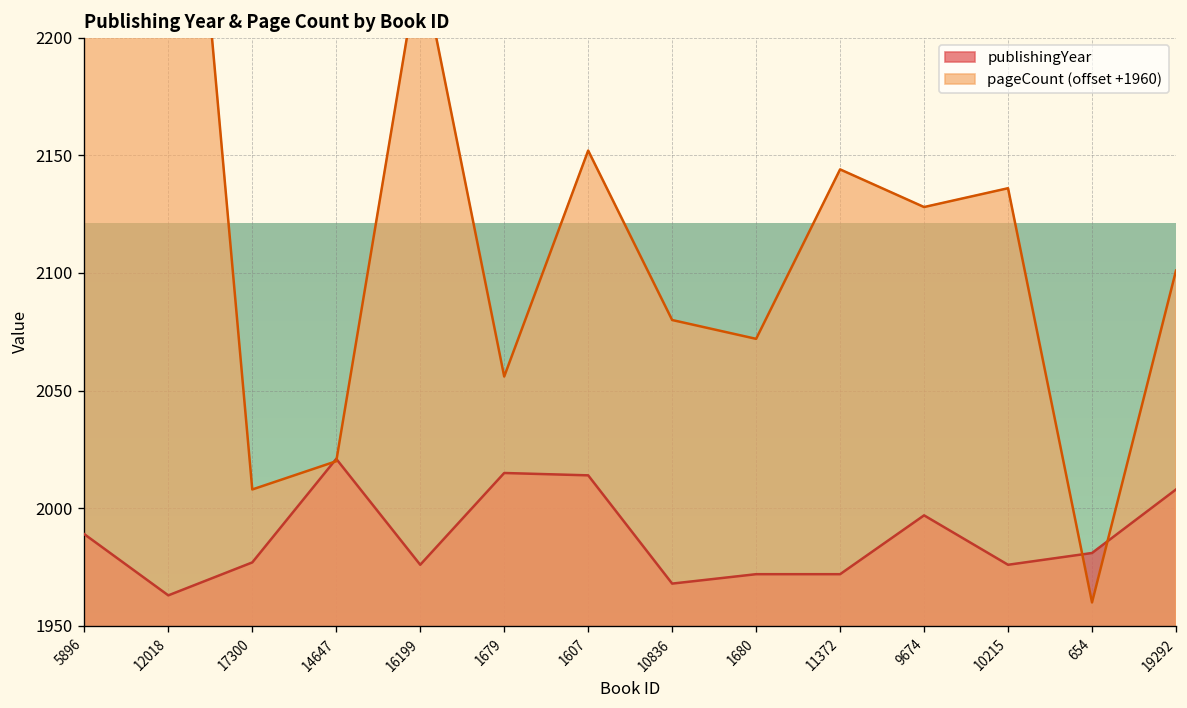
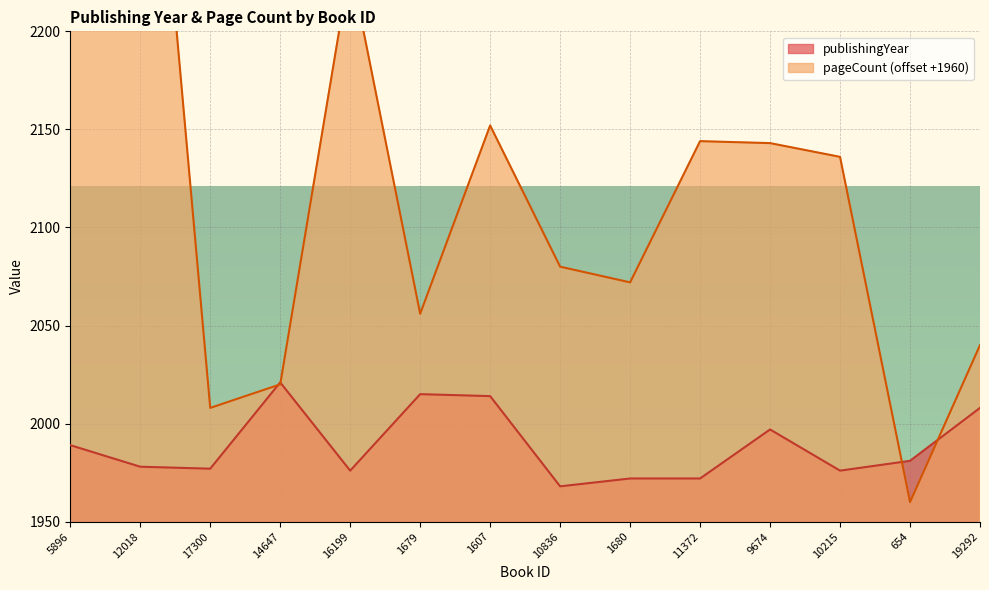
  {
    "publishingYear": {
      "5896": 1989,
-     "12018": 1963,
+     "12018": 1978,
      "17300": 1977,
      "16199": 1976,
      "1679": 2015,
      "1607": 2014,
      "10836": 1968,
      "1680": 1972,
      "11372": 1972,
      "9674": 1997,
      "10215": 1976,
      "654": 1981,
      "19292": 2008
    },
    "pageCount (offset +1960)": {
      "17300": 2008,
      "1679": 2056,
      "1607": 2152,
      "10836": 2080,
      "1680": 2072,
      "11372": 2144,
-     "9674": 2128,
+     "9674": 2143,
      "10215": 2136,
      "654": 1960,
-     "19292": 2101
+     "19292": 2040
    }
  }
